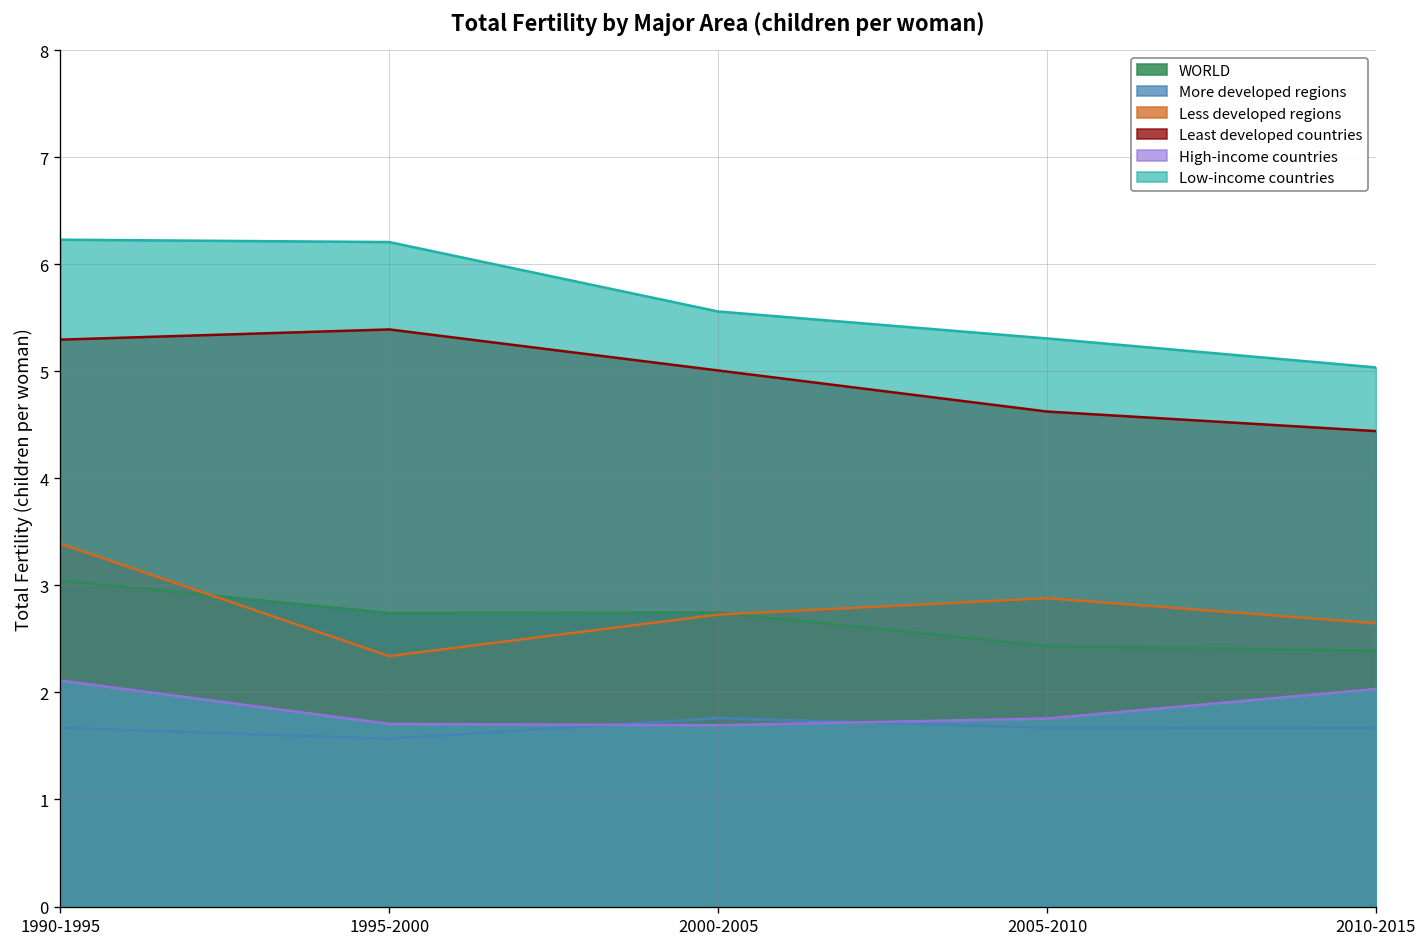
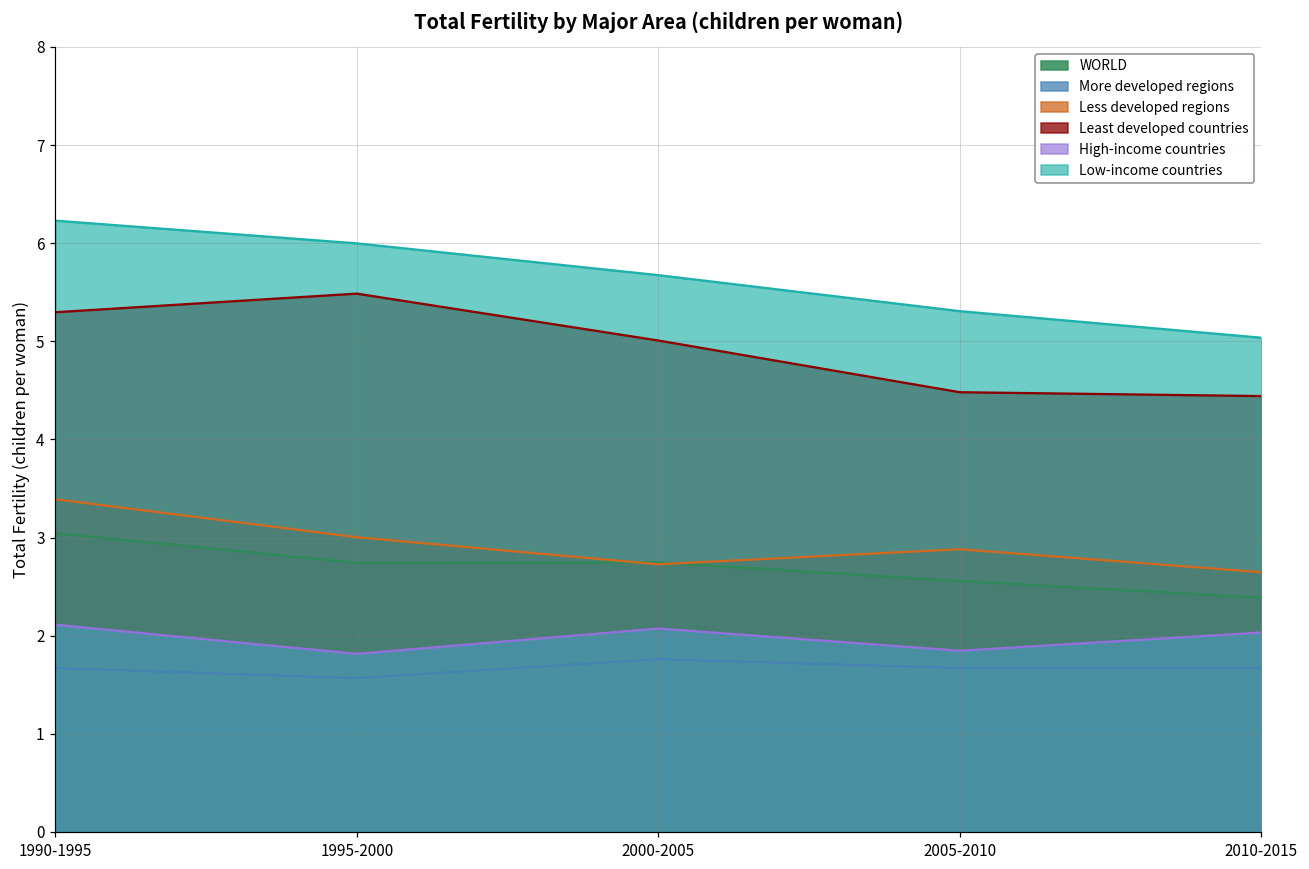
  {
    "WORLD": {
      "1990-1995": 3.0,
      "1995-2000": 2.7,
-     "2005-2010": 2.4,
+     "2005-2010": 2.6,
      "2010-2015": 2.4
    },
    "More developed regions": {
      "1990-1995": 1.7,
      "1995-2000": 1.6,
      "2000-2005": 1.8,
      "2005-2010": 1.7,
      "2010-2015": 1.7
    },
    "Less developed regions": {
      "1990-1995": 3.4,
-     "1995-2000": 2.3,
+     "1995-2000": 3.0,
      "2005-2010": 2.9,
      "2010-2015": 2.6
    },
    "Least developed countries": {
      "1990-1995": 5.3,
-     "1995-2000": 5.4,
+     "1995-2000": 5.5,
      "2000-2005": 5.0,
-     "2005-2010": 4.6,
+     "2005-2010": 4.5,
      "2010-2015": 4.4
    },
    "High-income countries": {
      "1990-1995": 2.1,
-     "1995-2000": 1.7,
-     "2000-2005": 1.7,
-     "2005-2010": 1.76,
+     "1995-2000": 1.8,
+     "2000-2005": 2.1,
+     "2005-2010": 1.85,
      "2010-2015": 2.0
    },
    "Low-income countries": {
      "1990-1995": 6.2,
-     "1995-2000": 6.2,
-     "2000-2005": 5.6,
+     "1995-2000": 6.0,
+     "2000-2005": 5.7,
      "2005-2010": 5.3,
      "2010-2015": 5.0
    }
  }
